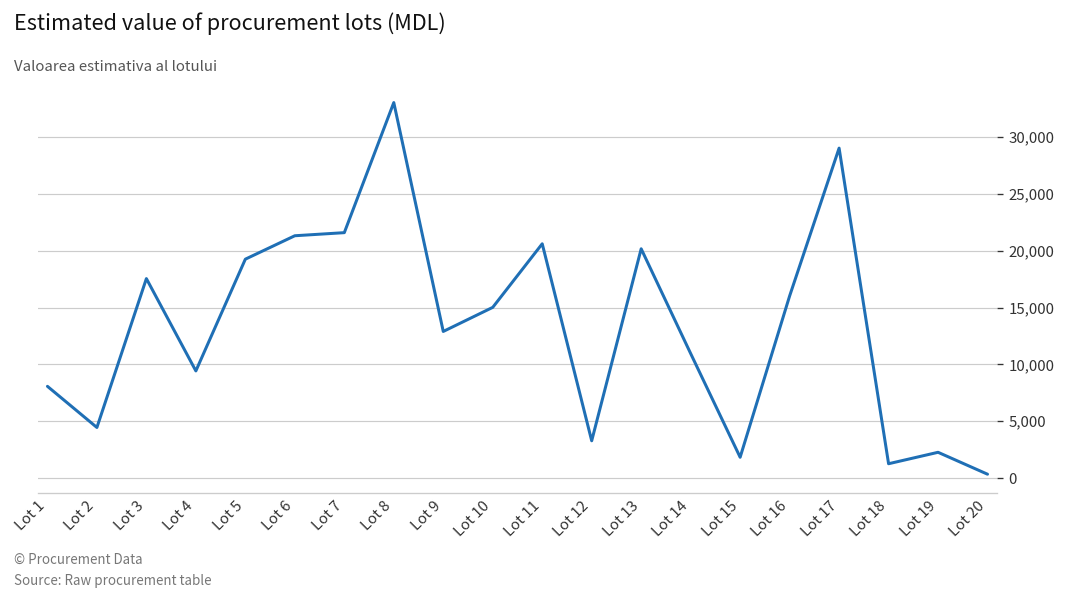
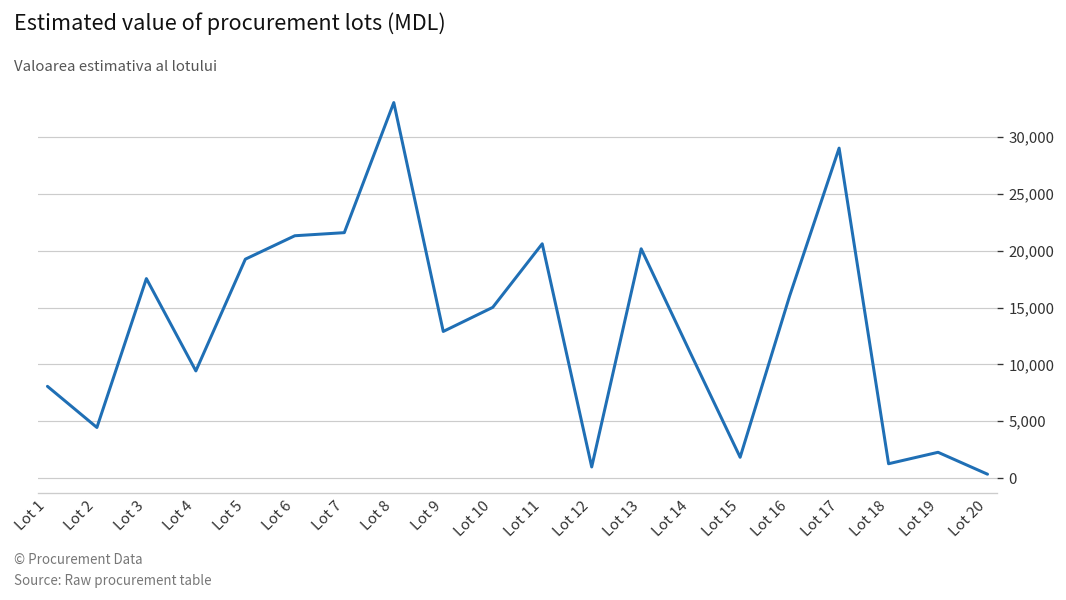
  {
    "Lot 1": "8,000",
    "Lot 2": "4,000",
    "Lot 3": "18,000",
    "Lot 4": "9,000",
    "Lot 5": "19,000",
    "Lot 6": "21,000",
    "Lot 7": "22,000",
    "Lot 8": "33,000",
    "Lot 9": "13,000",
    "Lot 10": "15,000",
    "Lot 11": "21,000",
-   "Lot 12": "3,000",
+   "Lot 12": "1,000",
    "Lot 13": "20,000",
    "Lot 14": "11,000",
    "Lot 15": "2,000",
    "Lot 16": "16,000",
    "Lot 17": "29,000",
    "Lot 18": "1,000",
    "Lot 19": "2,000",
    "Lot 20": "0"
  }
